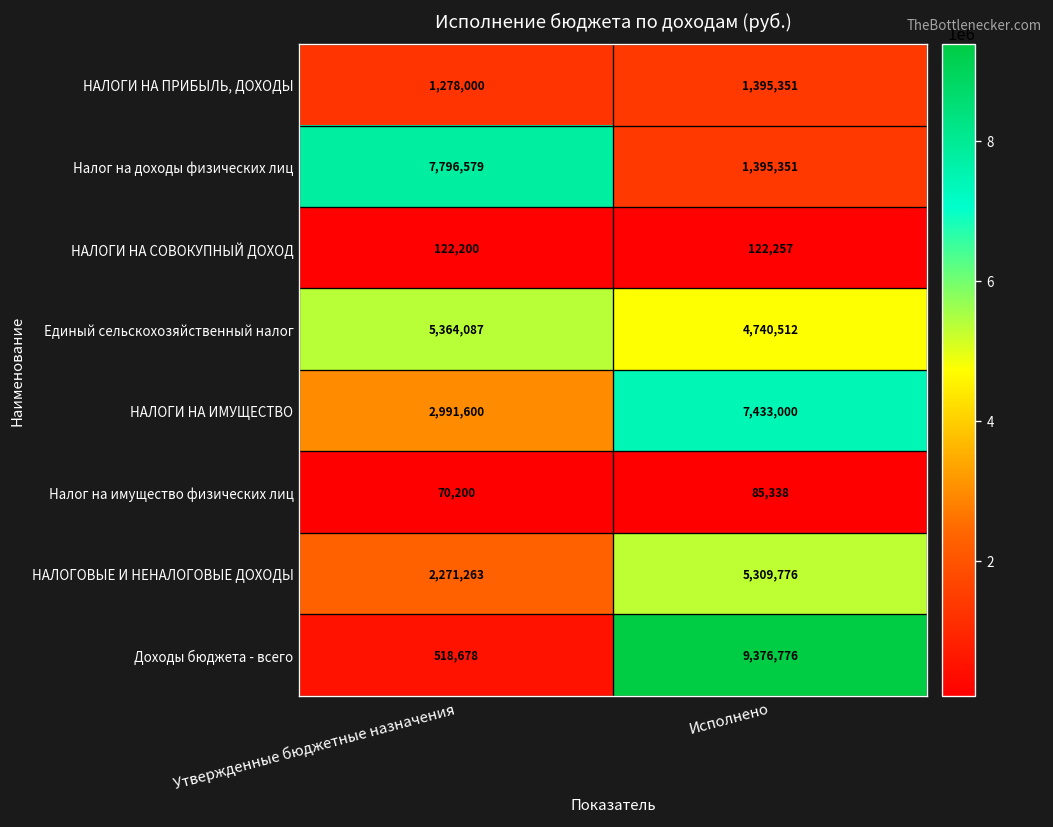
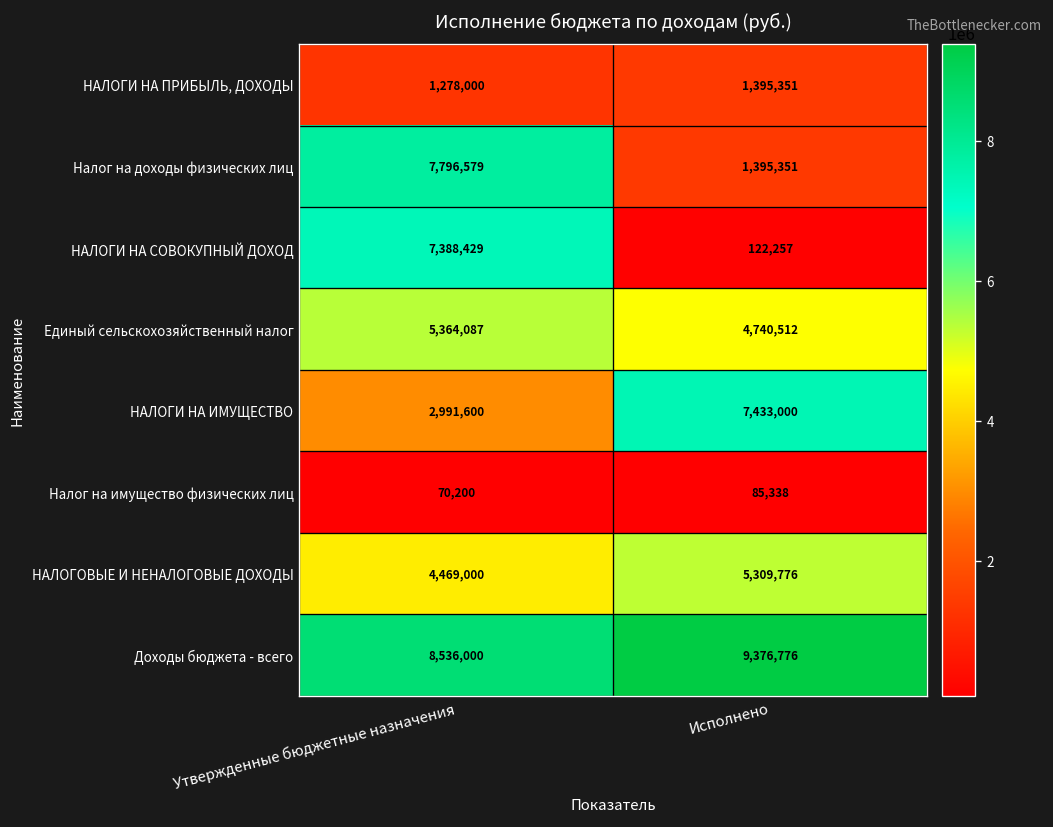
  {
    "НАЛОГИ НА ПРИБЫЛЬ, ДОХОДЫ": {
      "Утвержденные бюджетные назначения": "1,278,000",
      "Исполнено": "1,395,351"
    },
    "Налог на доходы физических лиц": {
      "Утвержденные бюджетные назначения": "7,796,579",
      "Исполнено": "1,395,351"
    },
    "НАЛОГИ НА СОВОКУПНЫЙ ДОХОД": {
-     "Утвержденные бюджетные назначения": "122,200",
+     "Утвержденные бюджетные назначения": "7,388,429",
      "Исполнено": "122,257"
    },
    "Единый сельскохозяйственный налог": {
      "Утвержденные бюджетные назначения": "5,364,087",
      "Исполнено": "4,740,512"
    },
    "НАЛОГИ НА ИМУЩЕСТВО": {
      "Утвержденные бюджетные назначения": "2,991,600",
      "Исполнено": "7,433,000"
    },
    "Налог на имущество физических лиц": {
      "Утвержденные бюджетные назначения": "70,200",
      "Исполнено": "85,338"
    },
    "НАЛОГОВЫЕ И НЕНАЛОГОВЫЕ ДОХОДЫ": {
-     "Утвержденные бюджетные назначения": "2,271,263",
+     "Утвержденные бюджетные назначения": "4,469,000",
      "Исполнено": "5,309,776"
    },
    "Доходы бюджета - всего": {
-     "Утвержденные бюджетные назначения": "518,678",
+     "Утвержденные бюджетные назначения": "8,536,000",
      "Исполнено": "9,376,776"
    }
  }
